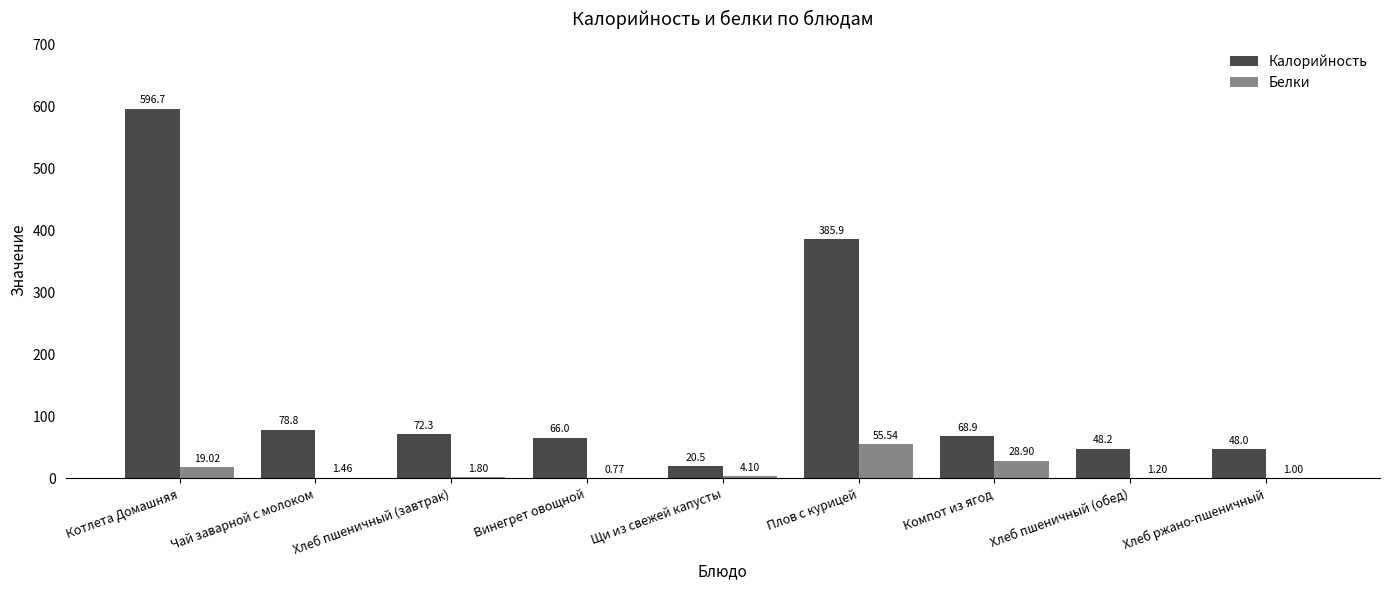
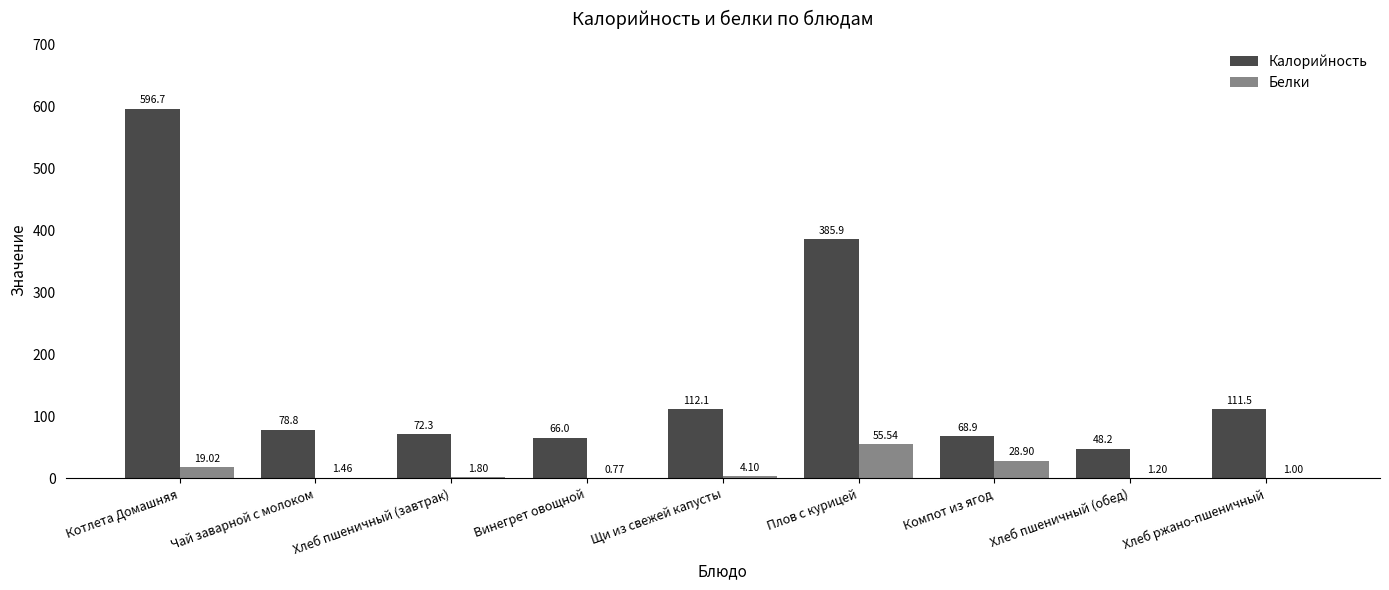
  {
    "Калорийность": {
      "Котлета Домашняя": 596.7,
      "Чай заварной с молоком": 78.8,
      "Хлеб пшеничный (завтрак)": 72.3,
      "Винегрет овощной": 66.0,
-     "Щи из свежей капусты": 20.5,
+     "Щи из свежей капусты": 112.1,
      "Плов с курицей": 385.9,
      "Компот из ягод": 68.9,
      "Хлеб пшеничный (обед)": 48.2,
-     "Хлеб ржано-пшеничный": 48.0
+     "Хлеб ржано-пшеничный": 111.5
    },
    "Белки": {
      "Котлета Домашняя": 19.02,
      "Чай заварной с молоком": 1.46,
      "Хлеб пшеничный (завтрак)": 1.80,
      "Винегрет овощной": 0.77,
      "Щи из свежей капусты": 4.10,
      "Плов с курицей": 55.54,
      "Компот из ягод": 28.90,
      "Хлеб пшеничный (обед)": 1.20,
      "Хлеб ржано-пшеничный": 1.00
    }
  }
